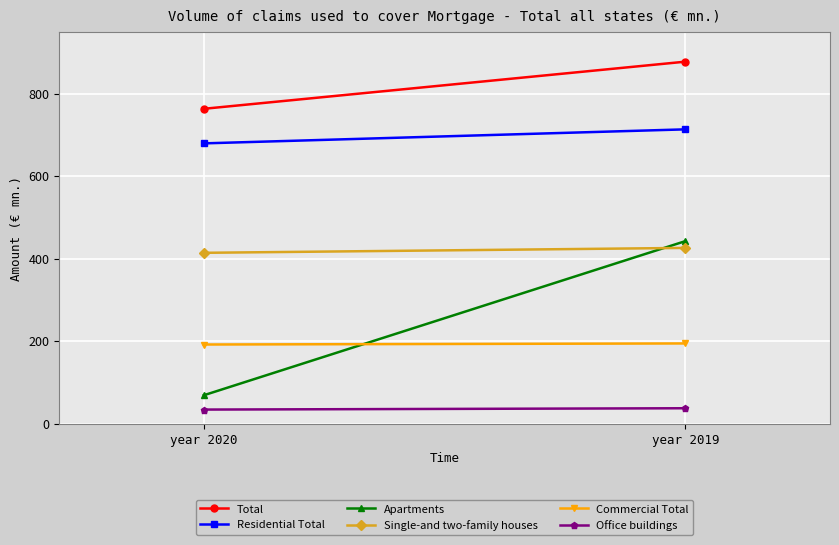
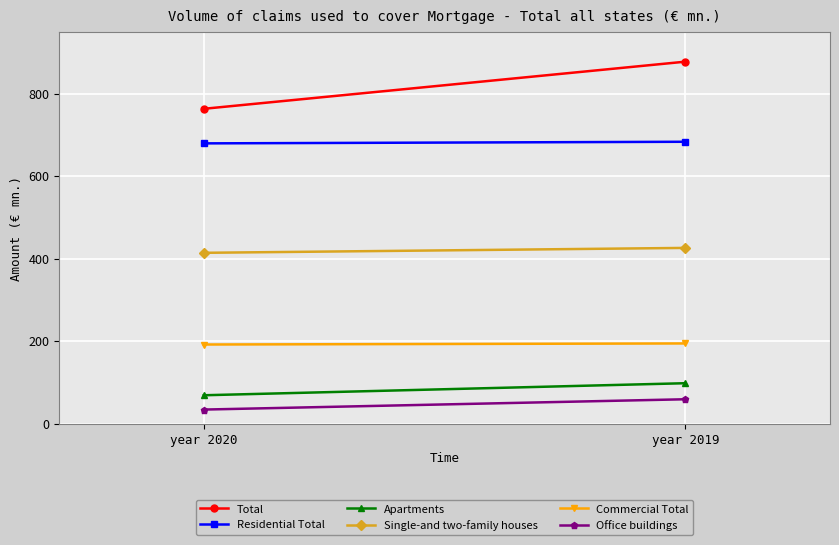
  {
    "Total": {
      "year 2020": 760,
      "year 2019": 880
    },
    "Residential Total": {
      "year 2020": 680,
-     "year 2019": 710
+     "year 2019": 680
    },
    "Apartments": {
      "year 2020": 70,
-     "year 2019": 440
+     "year 2019": 100
    },
    "Office buildings": {
      "year 2020": 30,
-     "year 2019": 40
+     "year 2019": 60
    }
  }
